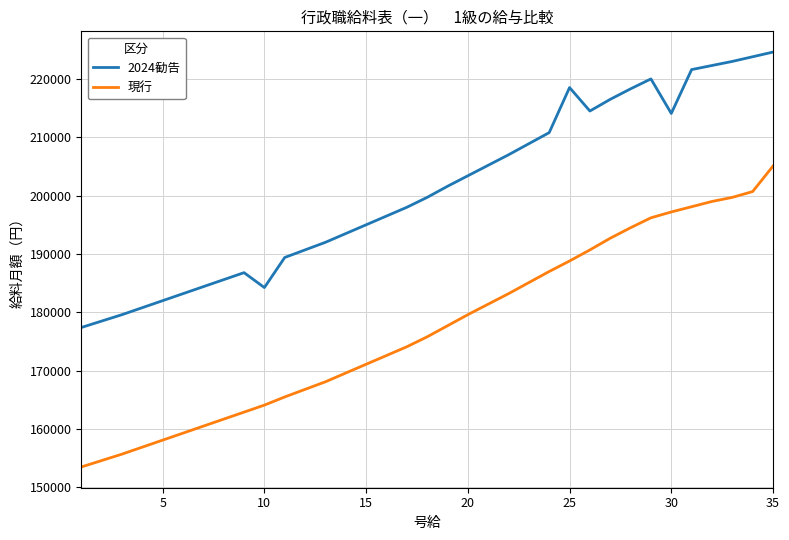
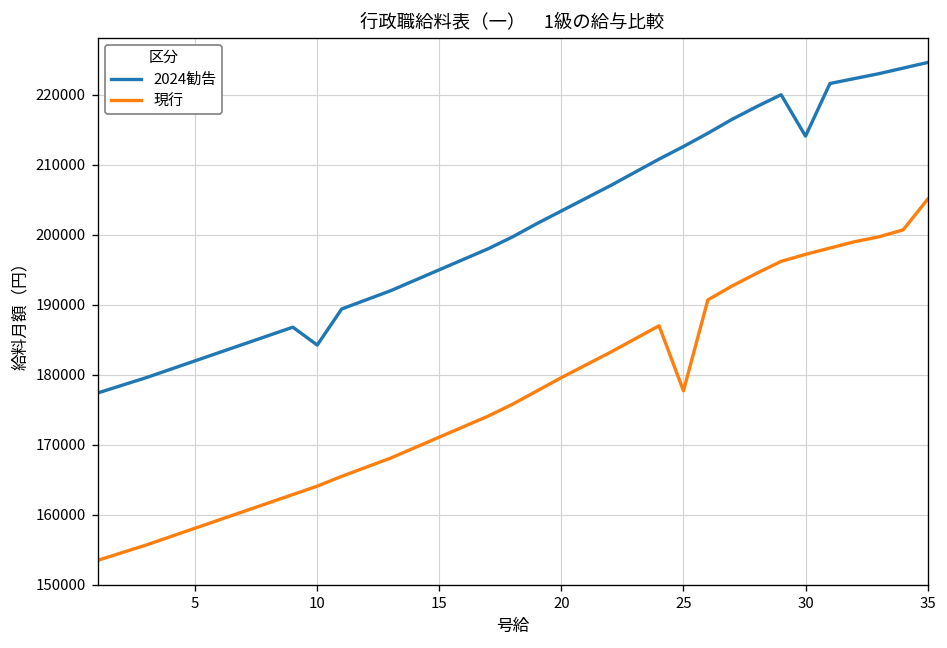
  {
    "2024勧告": {
      "5": 182000,
      "10": 184000,
      "15": 195000,
      "20": 203000,
-     "25": 219000,
+     "25": 213000,
      "30": 214000,
      "35": 225000
    },
    "現行": {
      "5": 158000,
      "10": 164000,
      "15": 171000,
      "20": 180000,
-     "25": 189000,
+     "25": 178000,
      "30": 197000,
      "35": 205000
    }
  }
